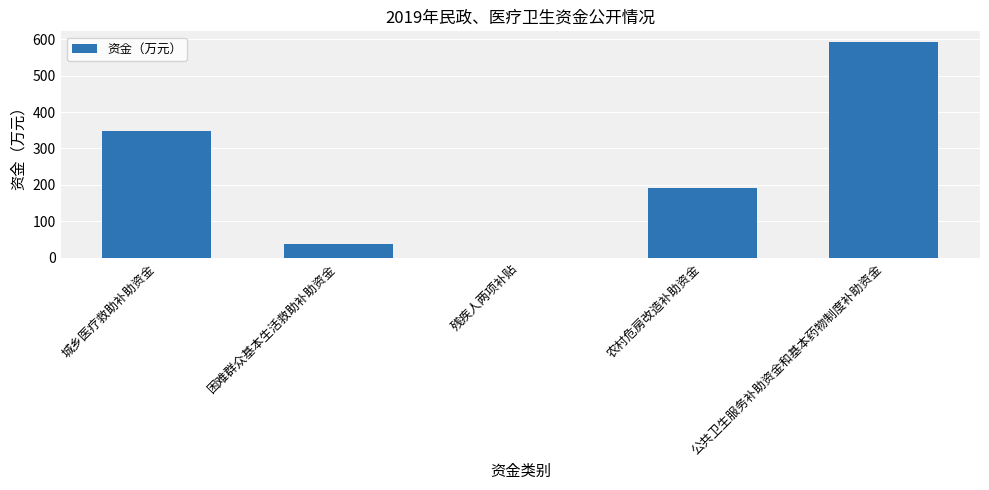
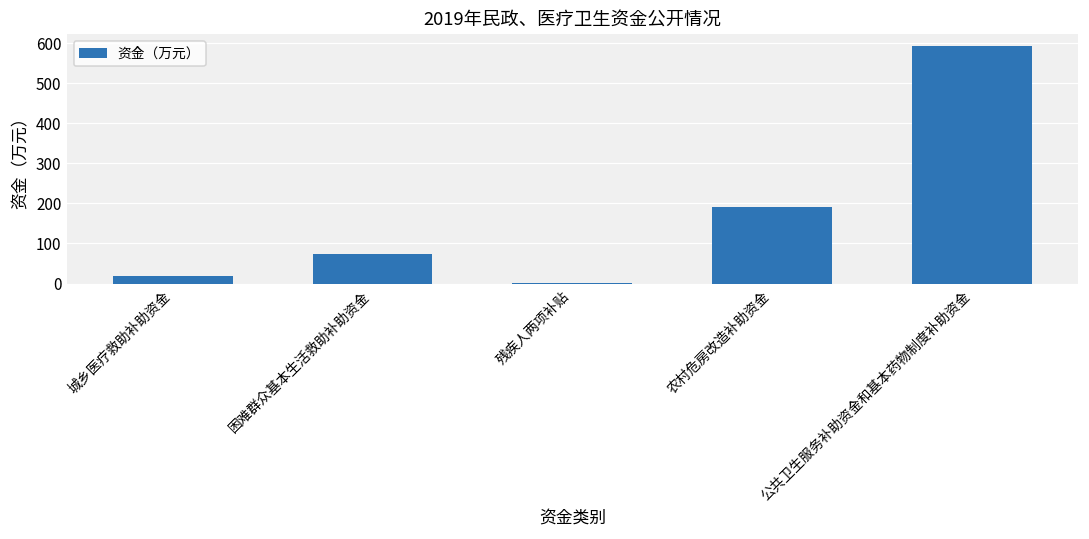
  {
-   "城乡医疗救助补助资金": 350,
-   "困难群众基本生活救助补助资金": 40,
+   "城乡医疗救助补助资金": 20,
+   "困难群众基本生活救助补助资金": 70,
    "农村危房改造补助资金": 190,
    "公共卫生服务补助资金和基本药物制度补助资金": 590
  }
